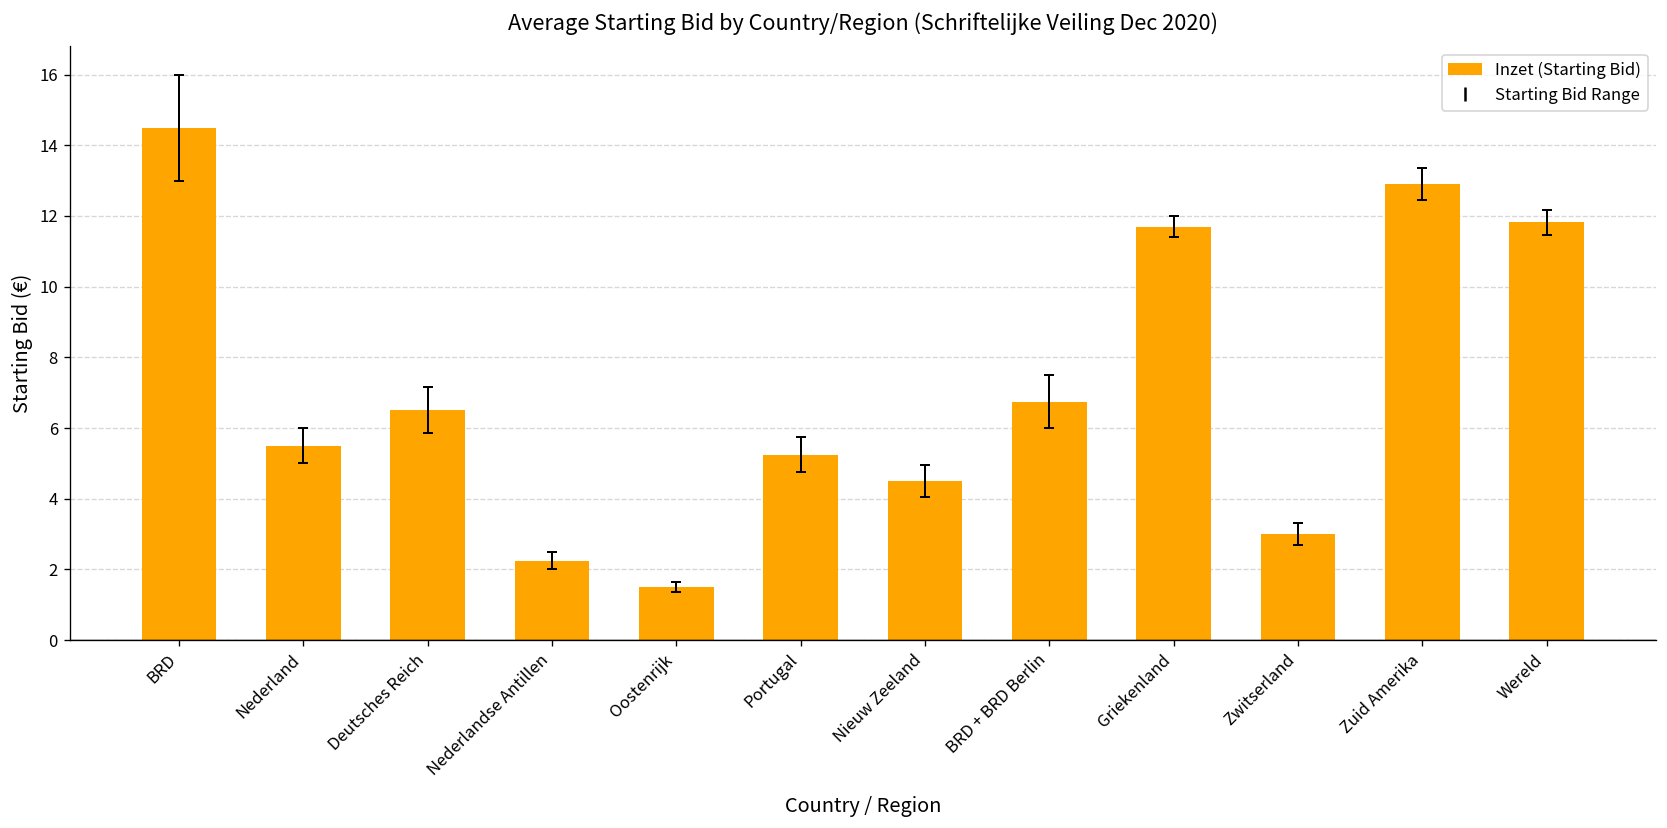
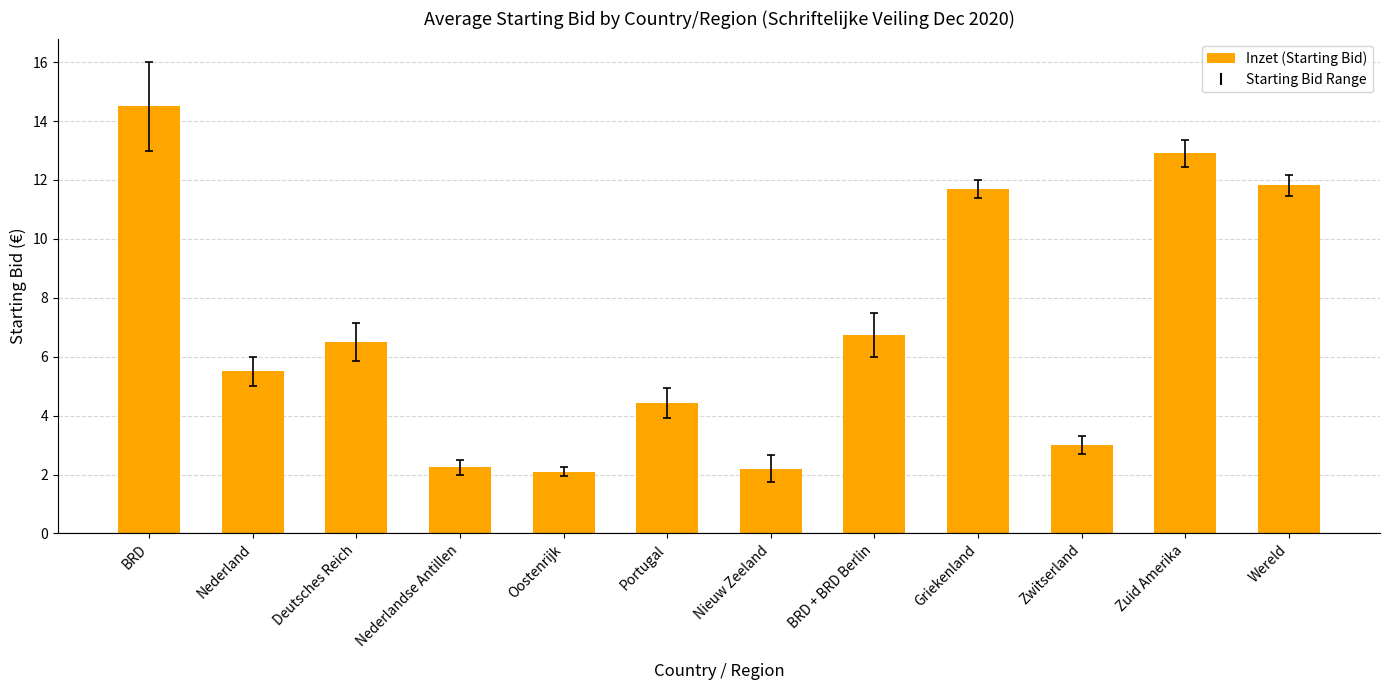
  {
    "Inzet (Starting Bid)": {
      "BRD": 14.5,
      "Nederland": 5.5,
      "Deutsches Reich": 6.5,
      "Nederlandse Antillen": 2.3,
-     "Oostenrijk": 1.5,
-     "Portugal": 5.3,
-     "Nieuw Zeeland": 4.5,
+     "Oostenrijk": 2.1,
+     "Portugal": 4.4,
+     "Nieuw Zeeland": 2.2,
      "BRD + BRD Berlin": 6.8,
      "Griekenland": 11.7,
      "Zwitserland": 3.0,
      "Zuid Amerika": 12.9,
      "Wereld": 11.8
    }
  }
